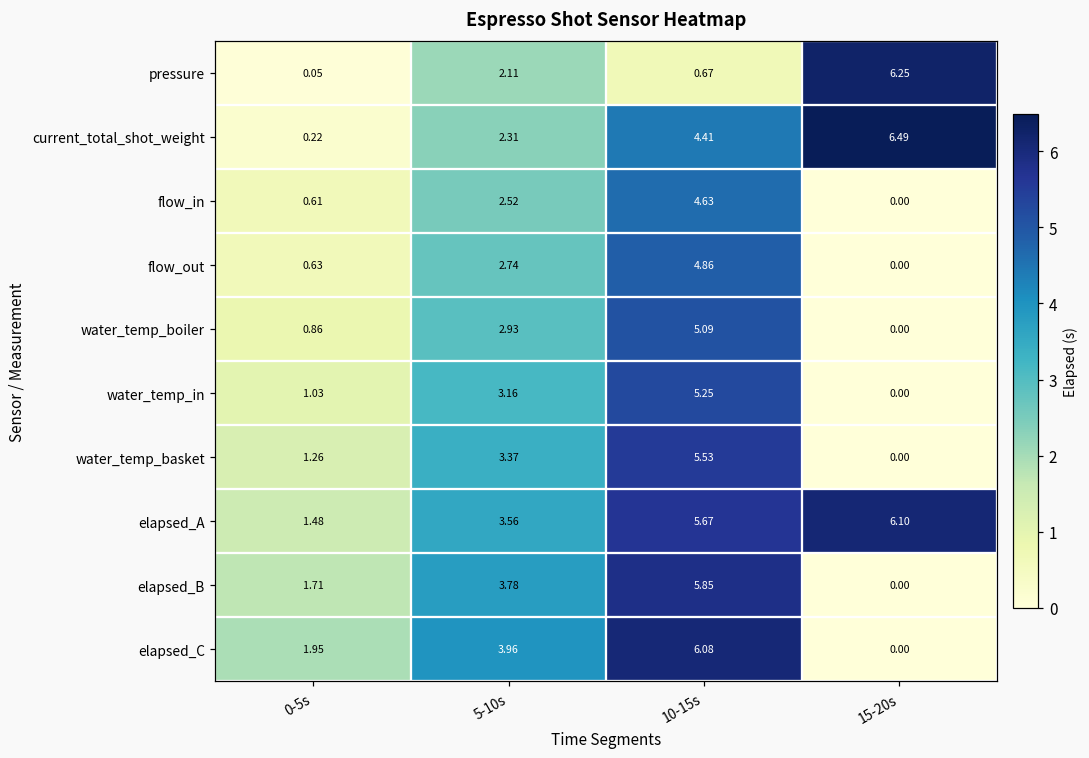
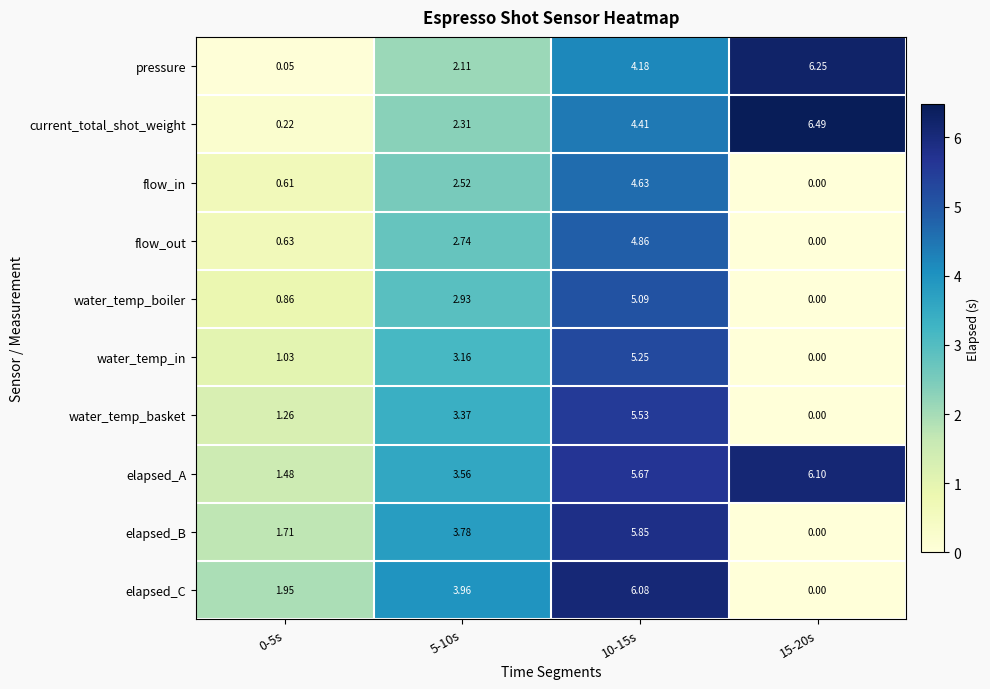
  {
    "pressure": {
      "0-5s": 0.05,
      "5-10s": 2.11,
-     "10-15s": 0.67,
+     "10-15s": 4.18,
      "15-20s": 6.25
    },
    "current_total_shot_weight": {
      "0-5s": 0.22,
      "5-10s": 2.31,
      "10-15s": 4.41,
      "15-20s": 6.49
    },
    "flow_in": {
      "0-5s": 0.61,
      "5-10s": 2.52,
      "10-15s": 4.63,
      "15-20s": 0.00
    },
    "flow_out": {
      "0-5s": 0.63,
      "5-10s": 2.74,
      "10-15s": 4.86,
      "15-20s": 0.00
    },
    "water_temp_boiler": {
      "0-5s": 0.86,
      "5-10s": 2.93,
      "10-15s": 5.09,
      "15-20s": 0.00
    },
    "water_temp_in": {
      "0-5s": 1.03,
      "5-10s": 3.16,
      "10-15s": 5.25,
      "15-20s": 0.00
    },
    "water_temp_basket": {
      "0-5s": 1.26,
      "5-10s": 3.37,
      "10-15s": 5.53,
      "15-20s": 0.00
    },
    "elapsed_A": {
      "0-5s": 1.48,
      "5-10s": 3.56,
      "10-15s": 5.67,
      "15-20s": 6.10
    },
    "elapsed_B": {
      "0-5s": 1.71,
      "5-10s": 3.78,
      "10-15s": 5.85,
      "15-20s": 0.00
    },
    "elapsed_C": {
      "0-5s": 1.95,
      "5-10s": 3.96,
      "10-15s": 6.08,
      "15-20s": 0.00
    }
  }
